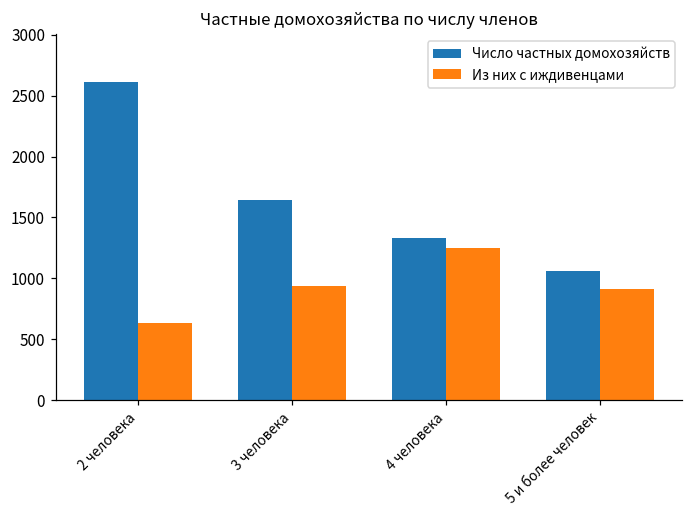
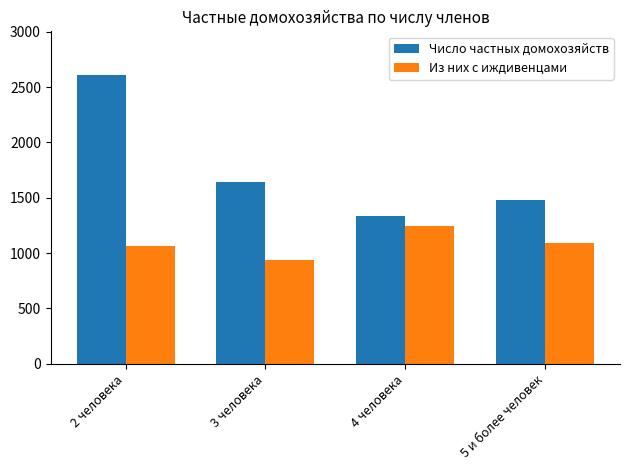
  {
    "Число частных домохозяйств": {
      "2 человека": 2610,
      "3 человека": 1640,
      "4 человека": 1340,
-     "5 и более человек": 1060
+     "5 и более человек": 1480
    },
    "Из них с иждивенцами": {
-     "2 человека": 630,
+     "2 человека": 1060,
      "3 человека": 940,
      "4 человека": 1250,
-     "5 и более человек": 920
+     "5 и более человек": 1090
    }
  }
